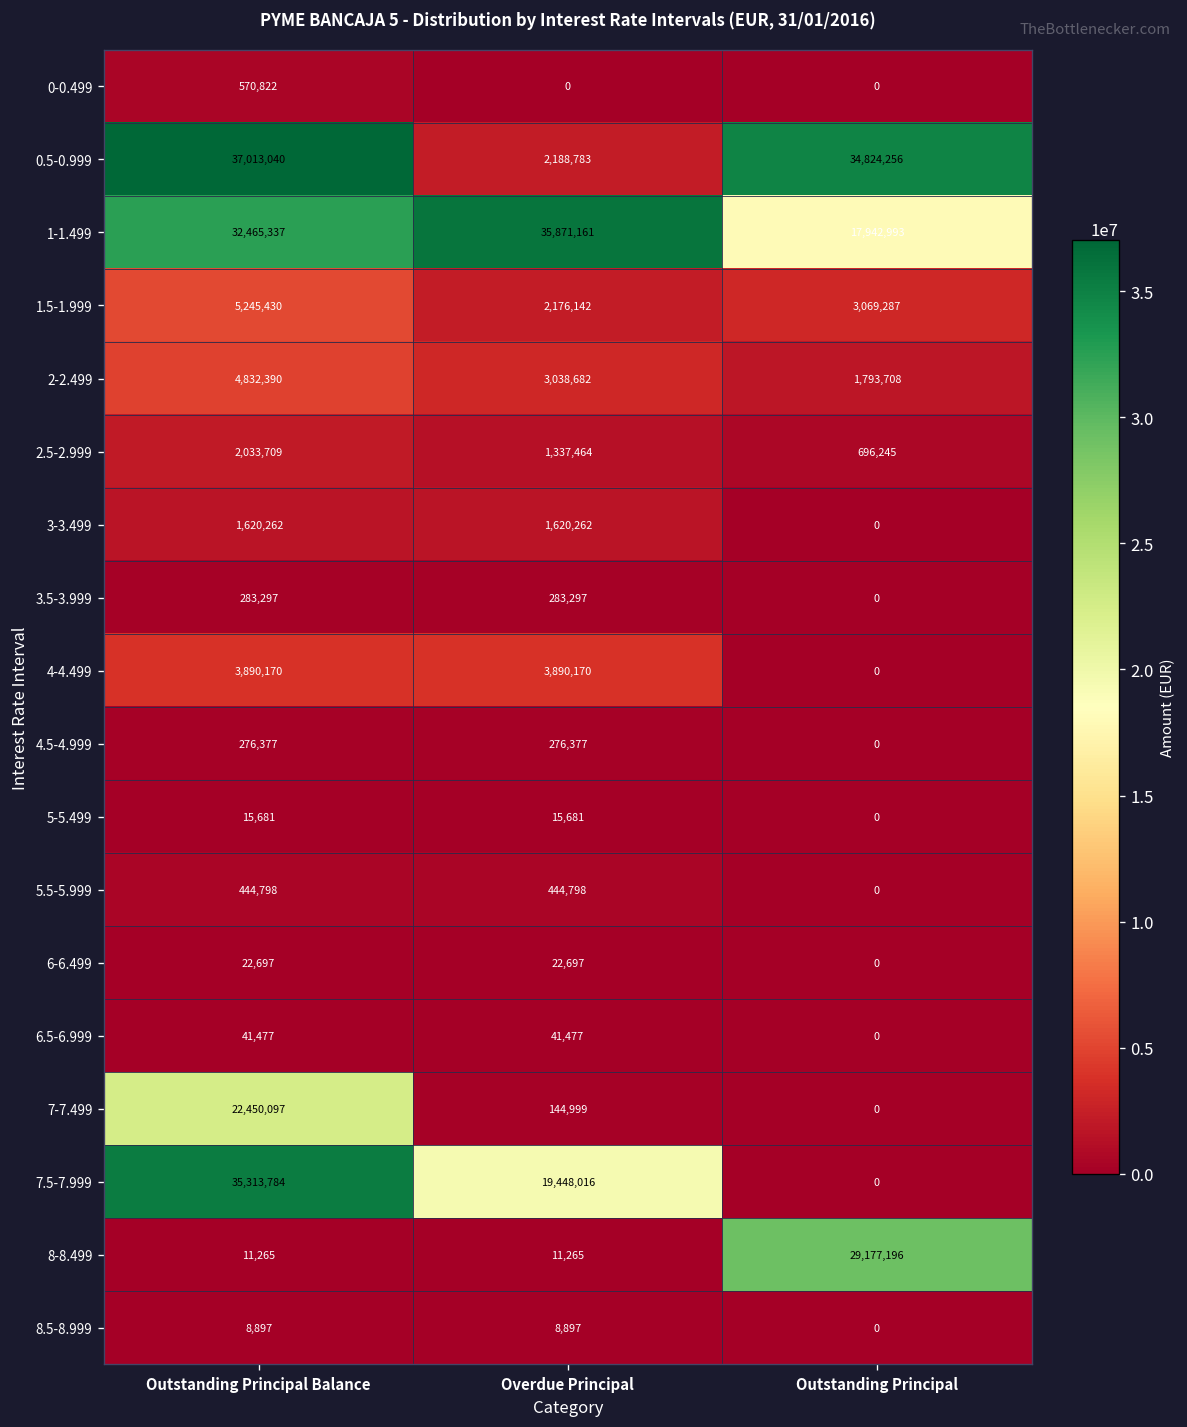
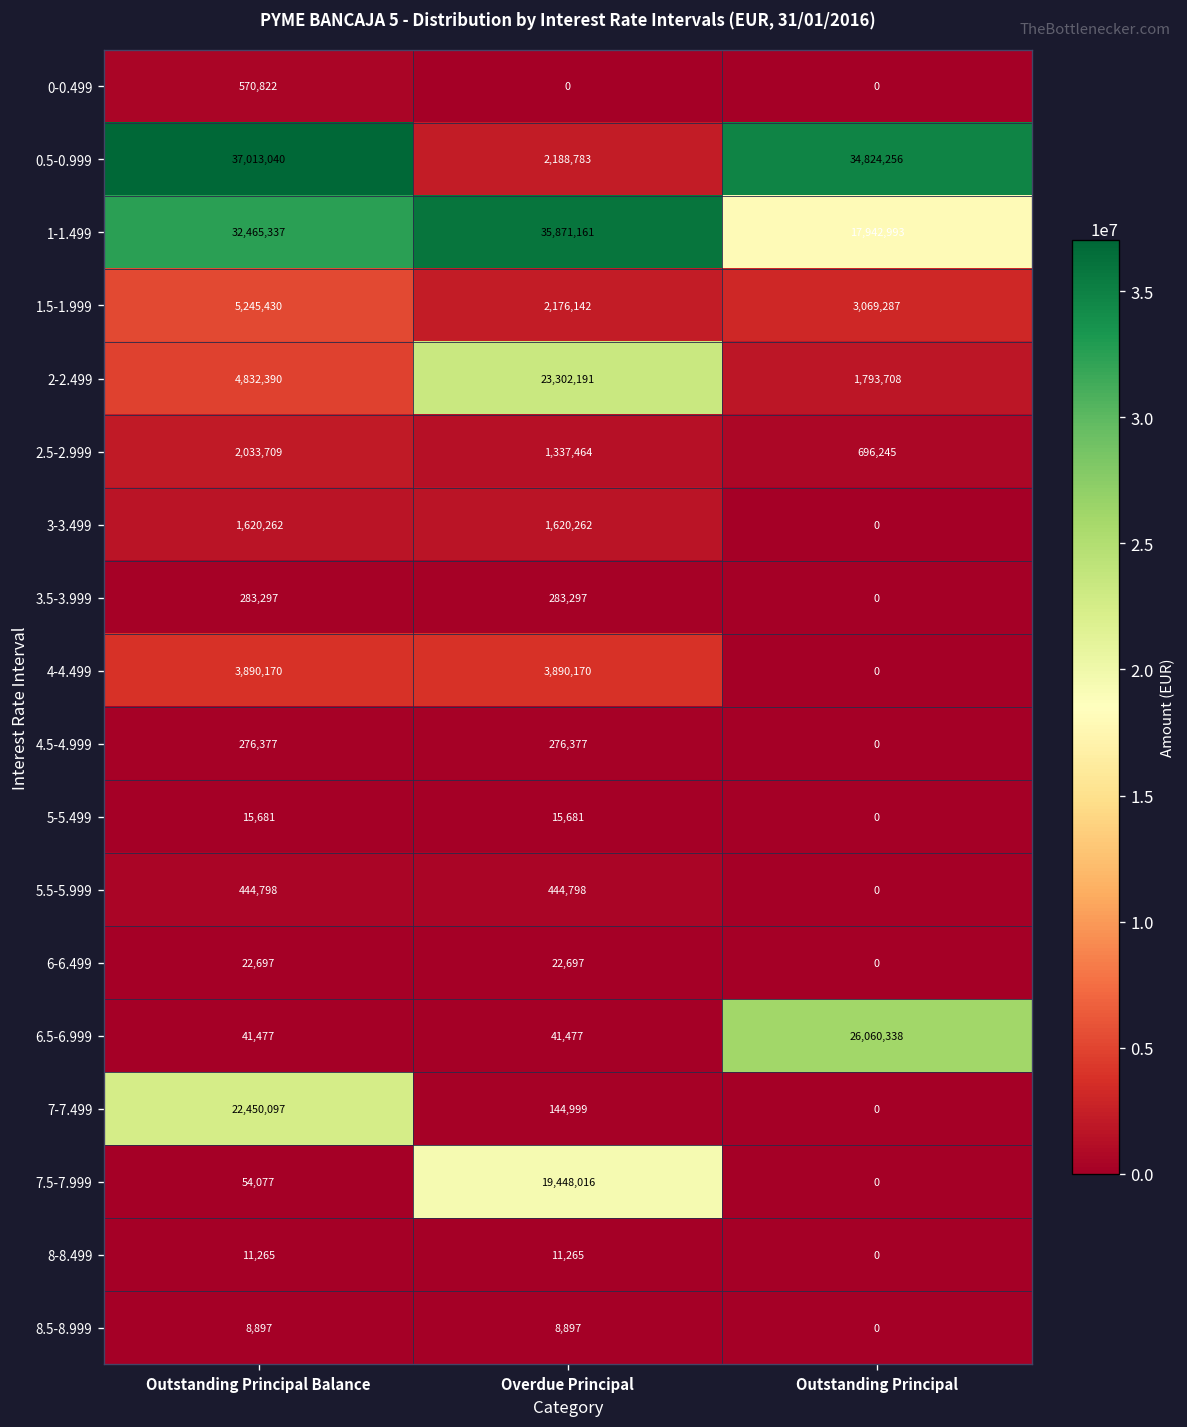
  {
    "0-0.499": {
      "Outstanding Principal Balance": "570,822",
      "Overdue Principal": "0",
      "Outstanding Principal": "0"
    },
    "0.5-0.999": {
      "Outstanding Principal Balance": "37,013,040",
      "Overdue Principal": "2,188,783",
      "Outstanding Principal": "34,824,256"
    },
    "1-1.499": {
      "Outstanding Principal Balance": "32,465,337",
      "Overdue Principal": "35,871,161",
      "Outstanding Principal": "17,942,993"
    },
    "1.5-1.999": {
      "Outstanding Principal Balance": "5,245,430",
      "Overdue Principal": "2,176,142",
      "Outstanding Principal": "3,069,287"
    },
    "2-2.499": {
      "Outstanding Principal Balance": "4,832,390",
-     "Overdue Principal": "3,038,682",
+     "Overdue Principal": "23,302,191",
      "Outstanding Principal": "1,793,708"
    },
    "2.5-2.999": {
      "Outstanding Principal Balance": "2,033,709",
      "Overdue Principal": "1,337,464",
      "Outstanding Principal": "696,245"
    },
    "3-3.499": {
      "Outstanding Principal Balance": "1,620,262",
      "Overdue Principal": "1,620,262",
      "Outstanding Principal": "0"
    },
    "3.5-3.999": {
      "Outstanding Principal Balance": "283,297",
      "Overdue Principal": "283,297",
      "Outstanding Principal": "0"
    },
    "4-4.499": {
      "Outstanding Principal Balance": "3,890,170",
      "Overdue Principal": "3,890,170",
      "Outstanding Principal": "0"
    },
    "4.5-4.999": {
      "Outstanding Principal Balance": "276,377",
      "Overdue Principal": "276,377",
      "Outstanding Principal": "0"
    },
    "5-5.499": {
      "Outstanding Principal Balance": "15,681",
      "Overdue Principal": "15,681",
      "Outstanding Principal": "0"
    },
    "5.5-5.999": {
      "Outstanding Principal Balance": "444,798",
      "Overdue Principal": "444,798",
      "Outstanding Principal": "0"
    },
    "6-6.499": {
      "Outstanding Principal Balance": "22,697",
      "Overdue Principal": "22,697",
      "Outstanding Principal": "0"
    },
    "6.5-6.999": {
      "Outstanding Principal Balance": "41,477",
      "Overdue Principal": "41,477",
-     "Outstanding Principal": "0"
+     "Outstanding Principal": "26,060,338"
    },
    "7-7.499": {
      "Outstanding Principal Balance": "22,450,097",
      "Overdue Principal": "144,999",
      "Outstanding Principal": "0"
    },
    "7.5-7.999": {
-     "Outstanding Principal Balance": "35,313,784",
+     "Outstanding Principal Balance": "54,077",
      "Overdue Principal": "19,448,016",
      "Outstanding Principal": "0"
    },
    "8-8.499": {
      "Outstanding Principal Balance": "11,265",
      "Overdue Principal": "11,265",
-     "Outstanding Principal": "29,177,196"
+     "Outstanding Principal": "0"
    },
    "8.5-8.999": {
      "Outstanding Principal Balance": "8,897",
      "Overdue Principal": "8,897",
      "Outstanding Principal": "0"
    }
  }
